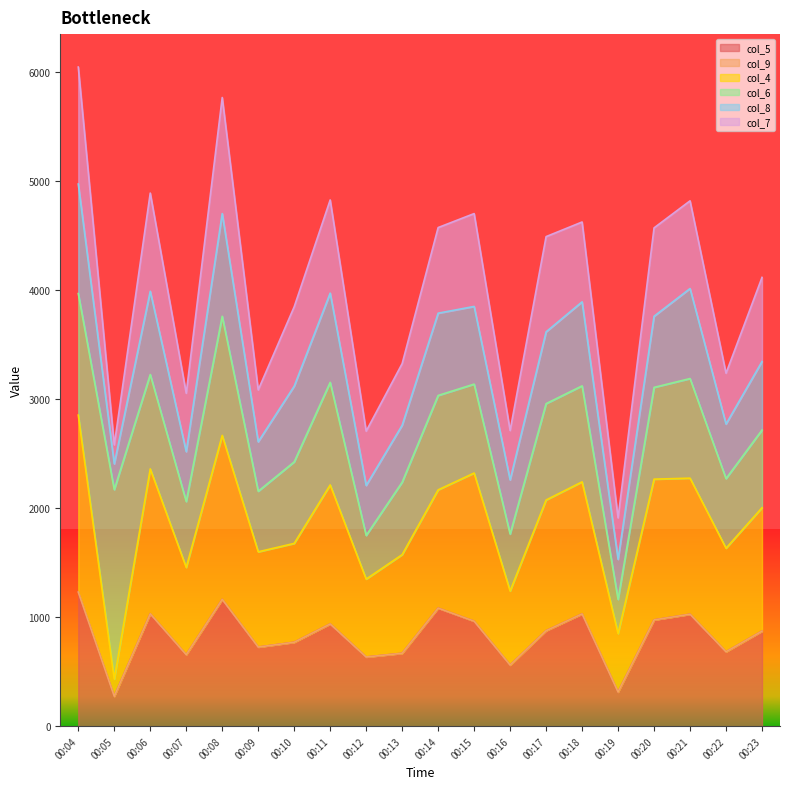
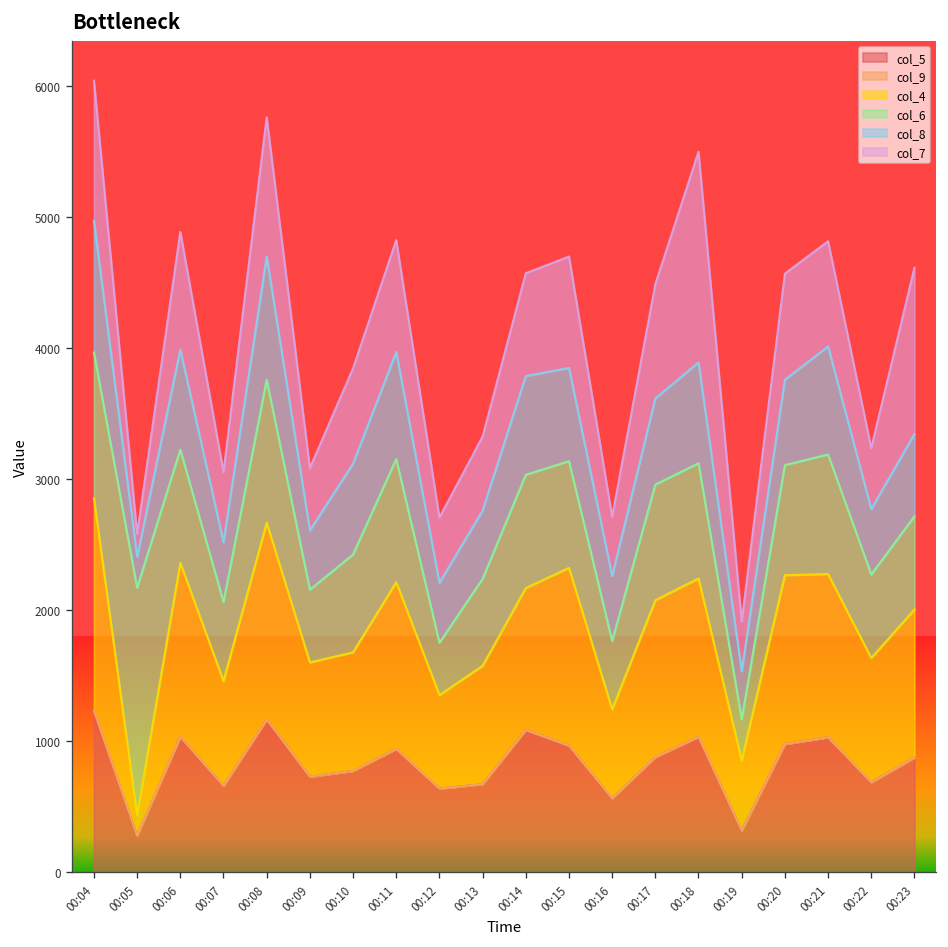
  {
    "col_9": {
      "00:04": 1230,
      "00:05": 270,
      "00:06": 1030,
      "00:07": 660,
      "00:08": 1160,
      "00:09": 730,
      "00:10": 770,
      "00:11": 940,
      "00:12": 630,
      "00:13": 670,
      "00:14": 1080,
      "00:15": 960,
      "00:16": 560,
      "00:17": 880,
      "00:18": 1030,
      "00:19": 310,
      "00:20": 970,
      "00:21": 1030,
      "00:22": 680,
      "00:23": 870
    },
    "col_4": {
      "00:04": 1620,
      "00:05": 160,
      "00:06": 1330,
      "00:07": 800,
      "00:08": 1500,
      "00:09": 870,
      "00:10": 910,
      "00:11": 1270,
      "00:12": 710,
      "00:13": 900,
      "00:14": 1080,
      "00:15": 1360,
      "00:16": 680,
      "00:17": 1200,
      "00:18": 1210,
      "00:19": 540,
      "00:20": 1290,
      "00:21": 1250,
      "00:22": 950,
      "00:23": 1130
    },
    "col_6": {
      "00:04": 1110,
      "00:05": 1740,
      "00:06": 870,
      "00:07": 600,
      "00:08": 1090,
      "00:09": 560,
      "00:10": 750,
      "00:11": 940,
      "00:12": 400,
      "00:13": 660,
      "00:14": 870,
      "00:15": 820,
      "00:16": 520,
      "00:17": 880,
      "00:18": 880,
      "00:19": 310,
      "00:20": 840,
      "00:21": 910,
      "00:22": 640,
      "00:23": 710
    },
    "col_8": {
      "00:04": 1000,
      "00:05": 240,
      "00:06": 760,
      "00:07": 460,
      "00:08": 940,
      "00:09": 450,
      "00:10": 690,
      "00:11": 820,
      "00:12": 460,
      "00:13": 520,
      "00:14": 750,
      "00:15": 710,
      "00:16": 500,
      "00:17": 660,
      "00:18": 770,
      "00:19": 370,
      "00:20": 650,
      "00:21": 830,
      "00:22": 500,
      "00:23": 630
    },
    "col_7": {
      "00:04": 1070,
      "00:05": 170,
      "00:06": 900,
      "00:07": 540,
      "00:08": 1060,
      "00:09": 480,
      "00:10": 730,
      "00:11": 850,
      "00:12": 500,
      "00:13": 570,
      "00:14": 790,
      "00:15": 850,
      "00:16": 450,
      "00:17": 870,
-     "00:18": 730,
+     "00:18": 1610,
      "00:19": 380,
      "00:20": 810,
      "00:21": 800,
      "00:22": 470,
-     "00:23": 770
+     "00:23": 1270
    }
  }
